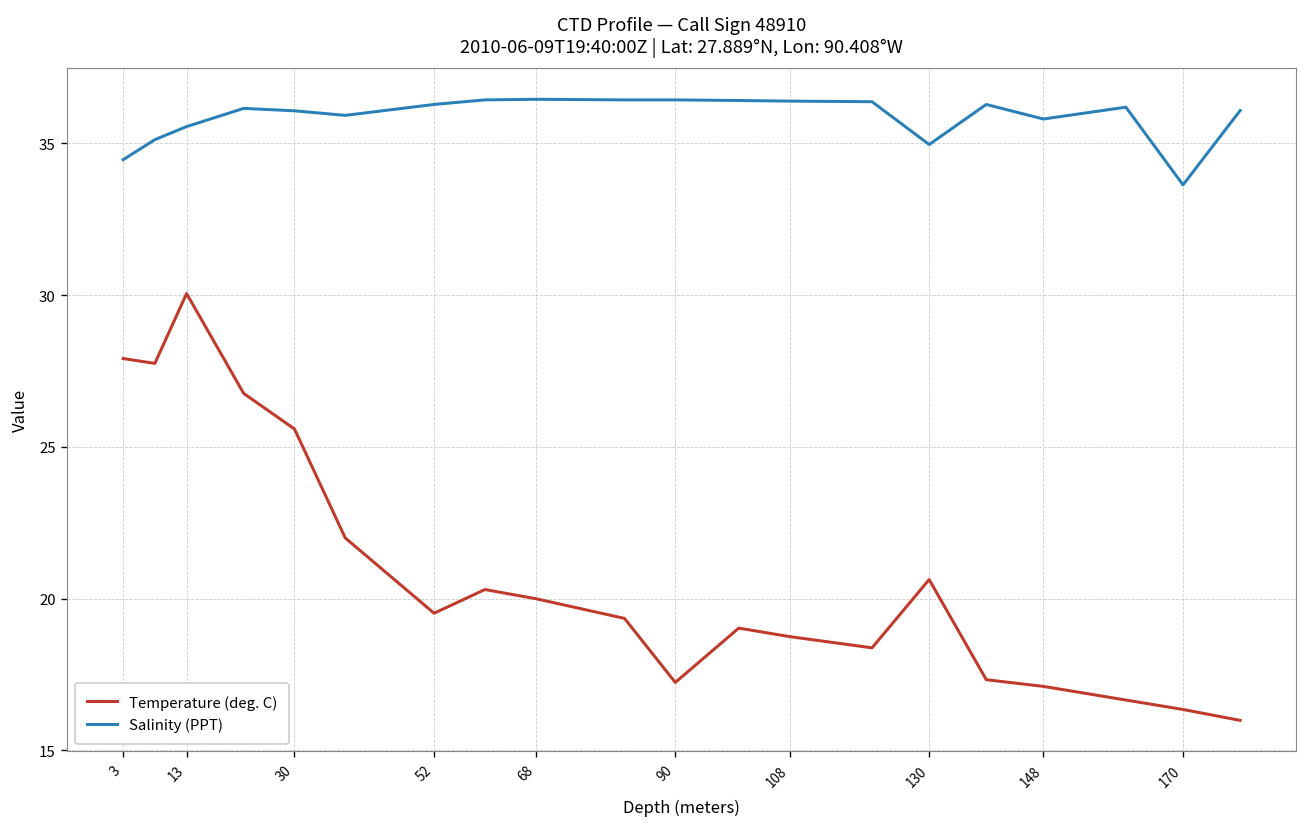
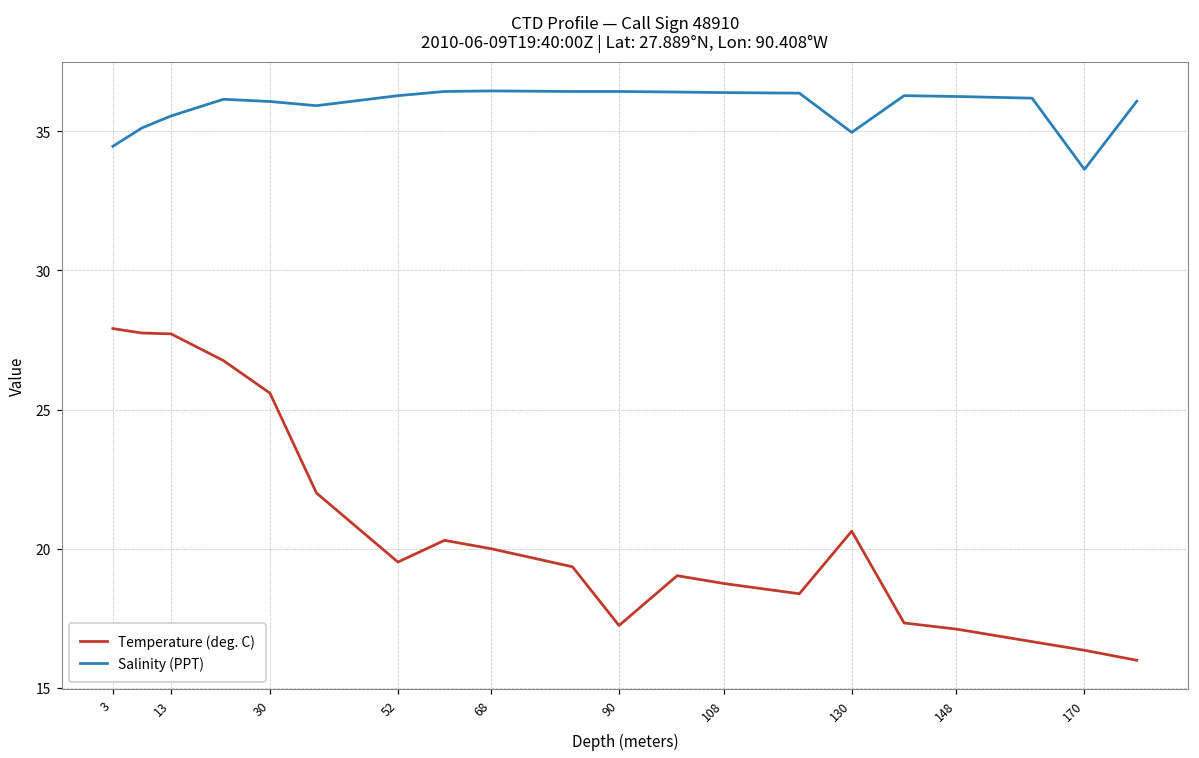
  {
    "Temperature (deg. C)": {
      "3": 27.9,
-     "13": 30.1,
+     "13": 27.7,
      "30": 25.6,
      "52": 19.5,
      "68": 20.0,
      "90": 17.2,
      "108": 18.8,
      "130": 20.6,
      "148": 17.1,
      "170": 16.4
    },
    "Salinity (PPT)": {
      "3": 34.5,
      "13": 35.6,
      "30": 36.1,
      "52": 36.3,
      "68": 36.5,
      "90": 36.4,
      "108": 36.4,
      "130": 35.0,
-     "148": 35.8,
+     "148": 36.3,
      "170": 33.6
    }
  }
